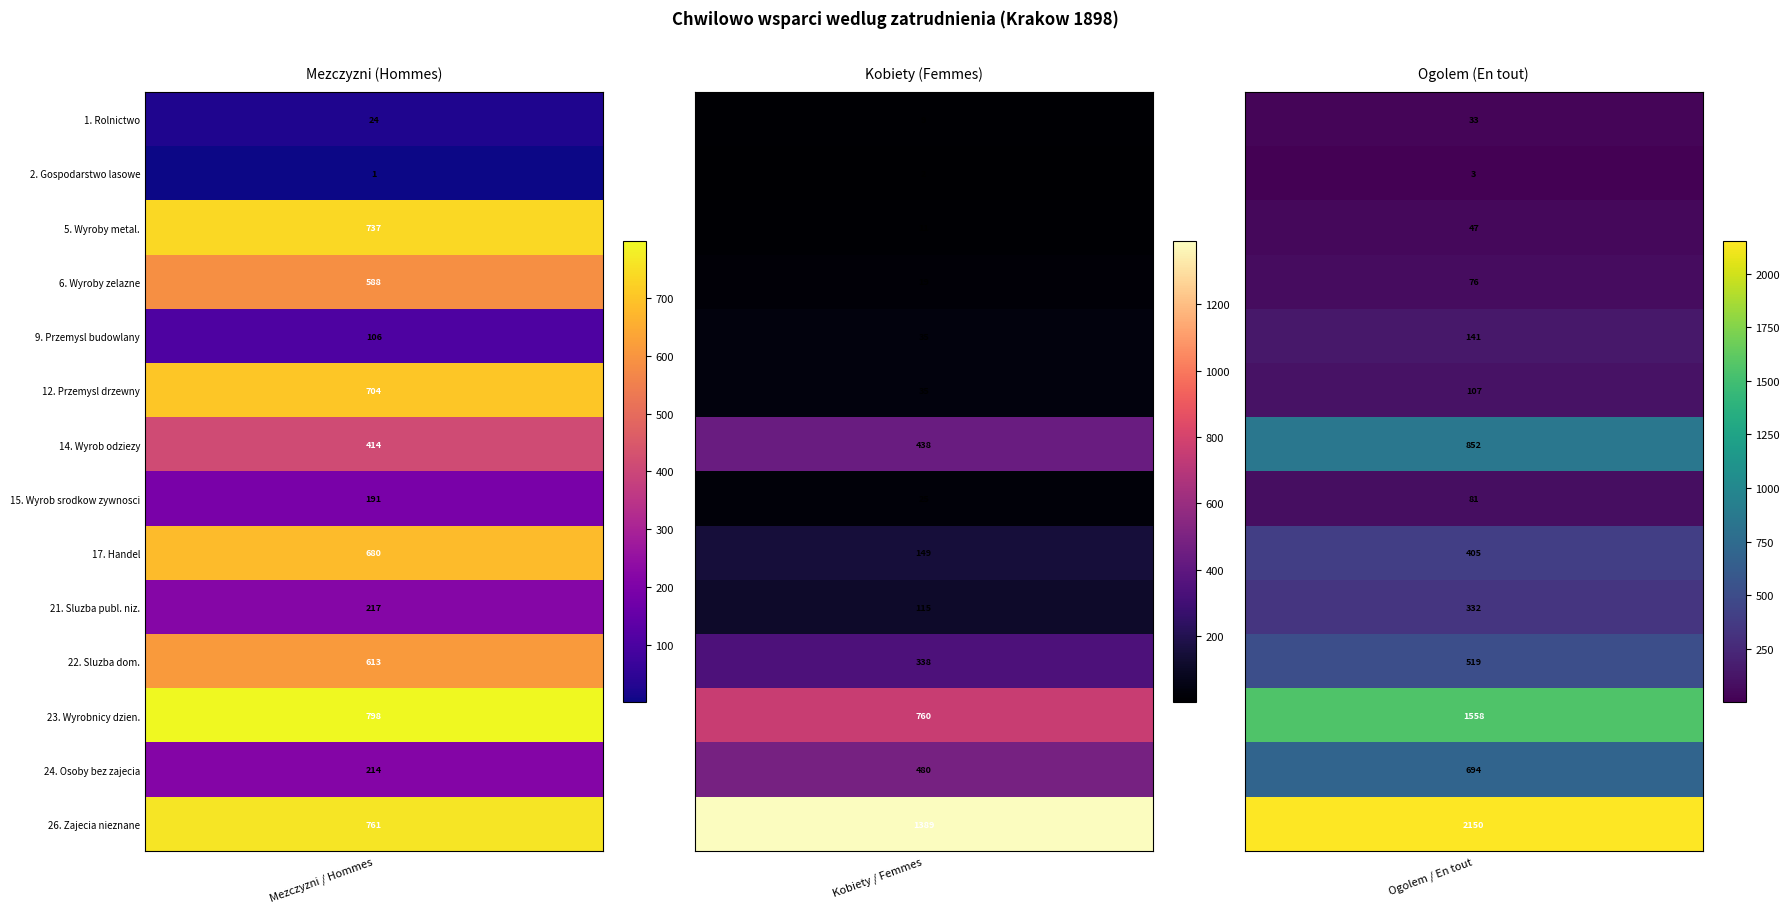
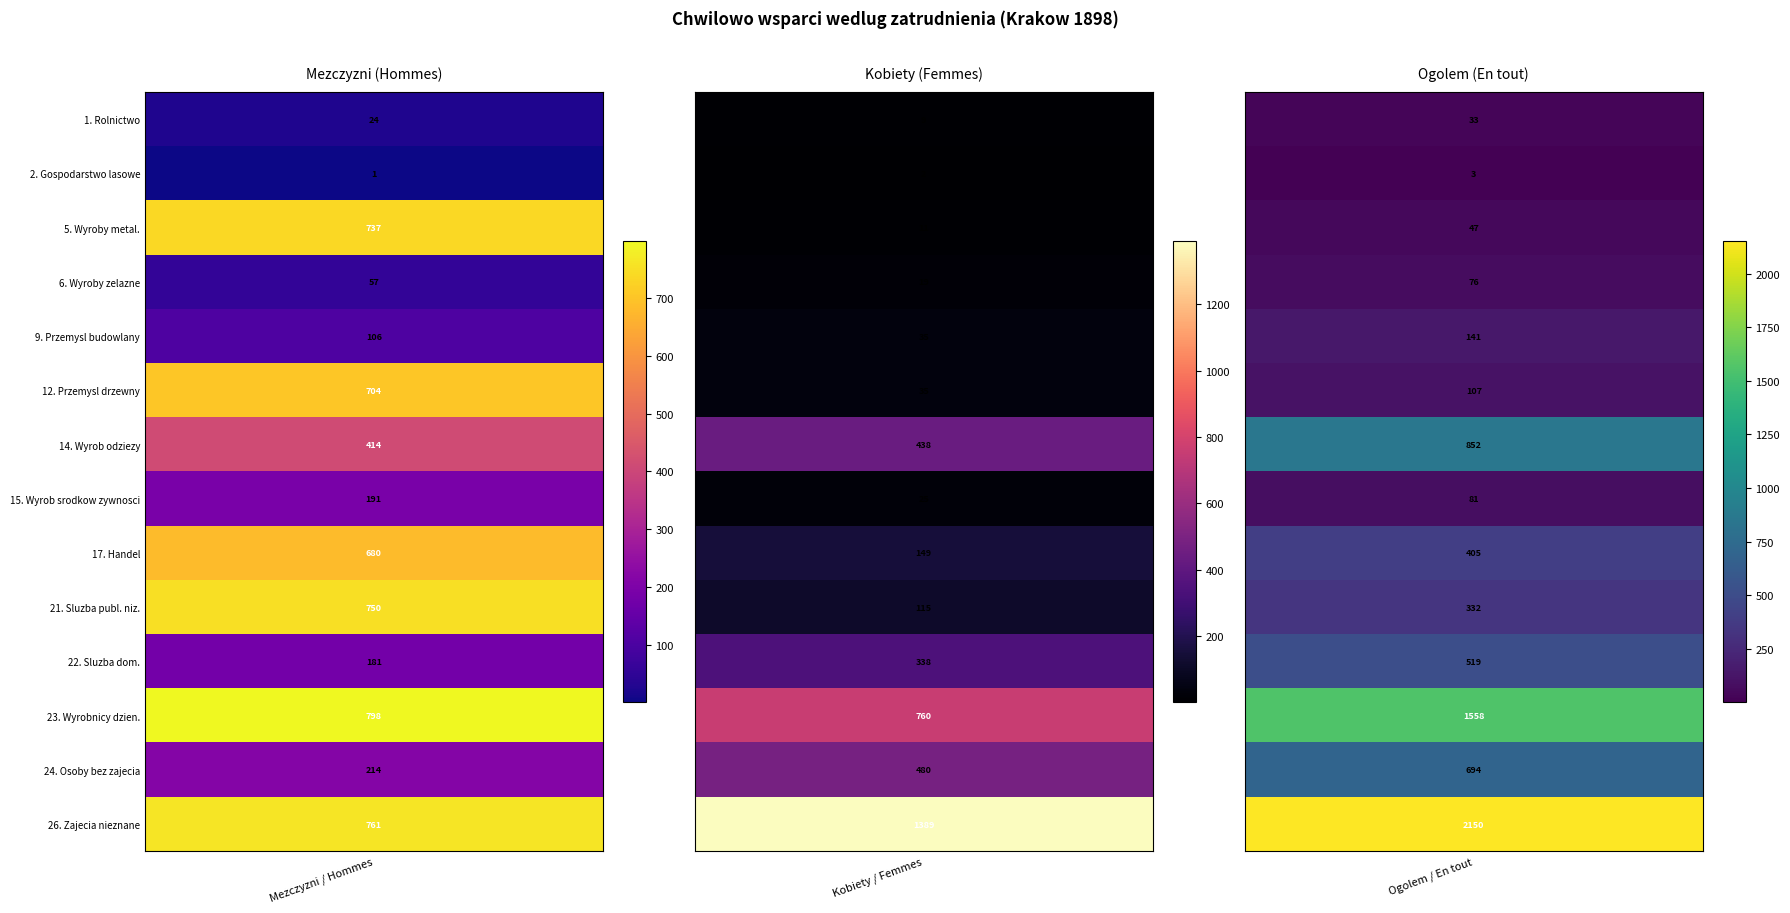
  {
    "Mezczyzni (Hommes)": {
      "1. Rolnictwo": {
        "Mezczyzni / Hommes": 24
      },
      "2. Gospodarstwo lasowe": {
        "Mezczyzni / Hommes": 1
      },
      "5. Wyroby metal.": {
        "Mezczyzni / Hommes": 737
      },
      "6. Wyroby zelazne": {
-       "Mezczyzni / Hommes": 588
+       "Mezczyzni / Hommes": 57
      },
      "9. Przemysl budowlany": {
        "Mezczyzni / Hommes": 106
      },
      "12. Przemysl drzewny": {
        "Mezczyzni / Hommes": 704
      },
      "14. Wyrob odziezy": {
        "Mezczyzni / Hommes": 414
      },
      "15. Wyrob srodkow zywnosci": {
        "Mezczyzni / Hommes": 191
      },
      "17. Handel": {
        "Mezczyzni / Hommes": 680
      },
      "21. Sluzba publ. niz.": {
-       "Mezczyzni / Hommes": 217
+       "Mezczyzni / Hommes": 750
      },
      "22. Sluzba dom.": {
-       "Mezczyzni / Hommes": 613
+       "Mezczyzni / Hommes": 181
      },
      "23. Wyrobnicy dzien.": {
        "Mezczyzni / Hommes": 798
      },
      "24. Osoby bez zajecia": {
        "Mezczyzni / Hommes": 214
      },
      "26. Zajecia nieznane": {
        "Mezczyzni / Hommes": 761
      }
    }
  }
